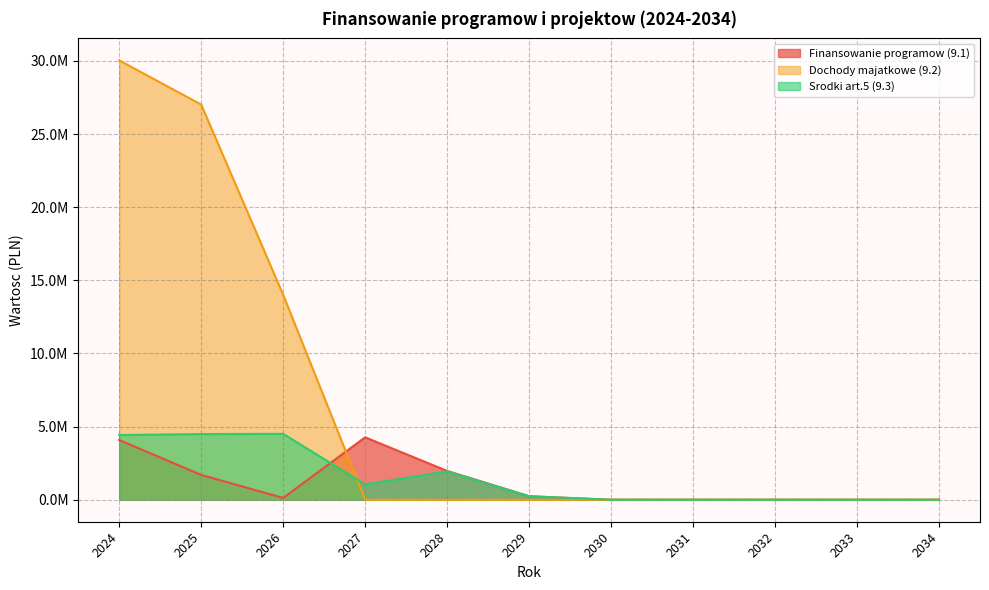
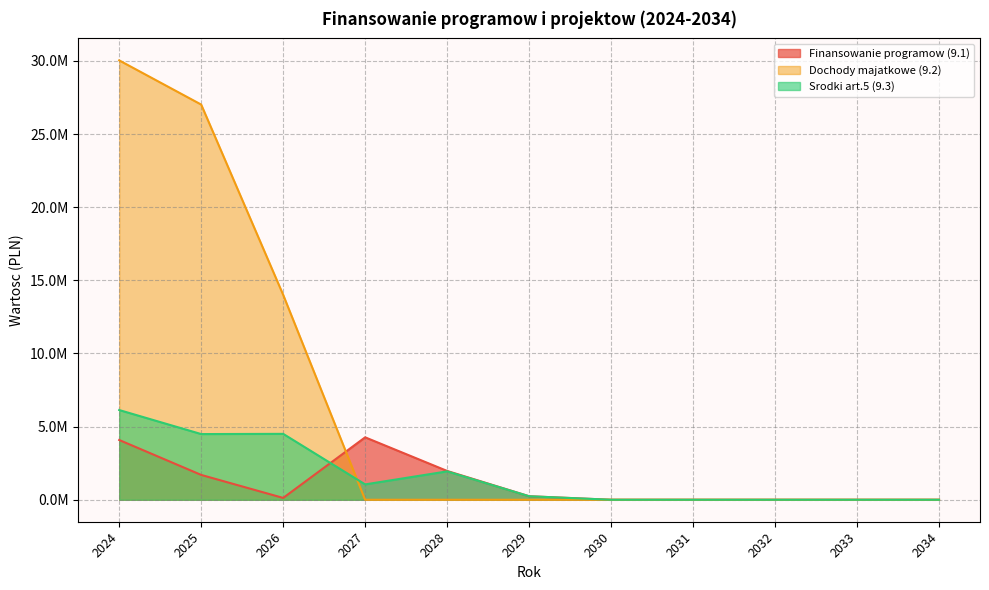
  {
    "Finansowanie programow (9.1)": {
      "2024": 4100000,
      "2025": 1700000,
      "2026": 100000,
      "2027": 4300000
    },
    "Dochody majatkowe (9.2)": {
      "2024": 30000000,
      "2025": 27000000,
      "2026": 14000000,
      "2027": 0,
      "2028": 0,
      "2029": 0
    },
    "Srodki art.5 (9.3)": {
-     "2024": 4400000,
+     "2024": 6100000,
      "2025": 4500000,
      "2026": 4500000,
      "2027": 1100000
    }
  }
